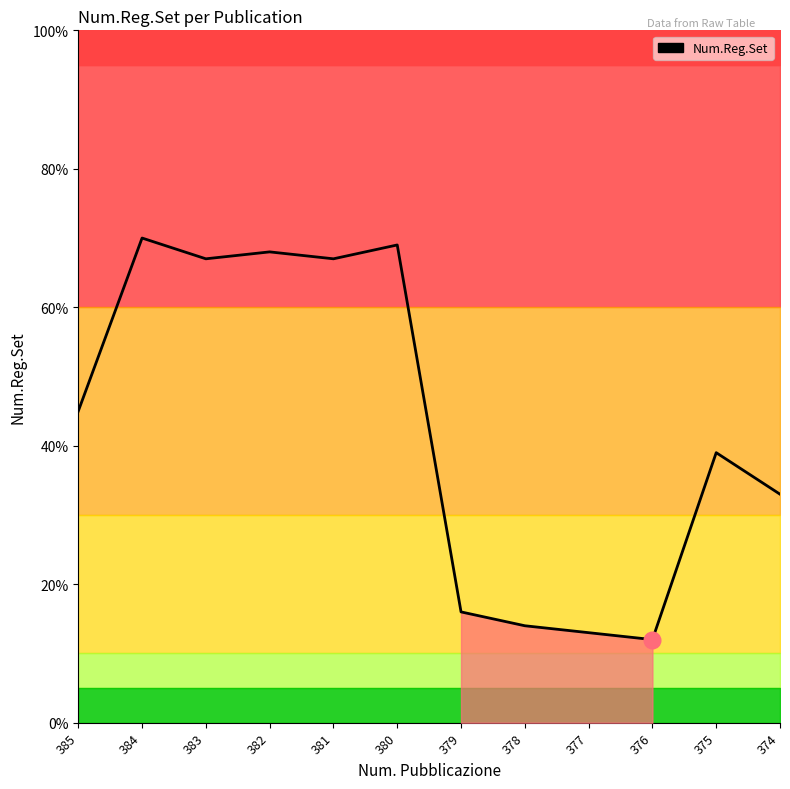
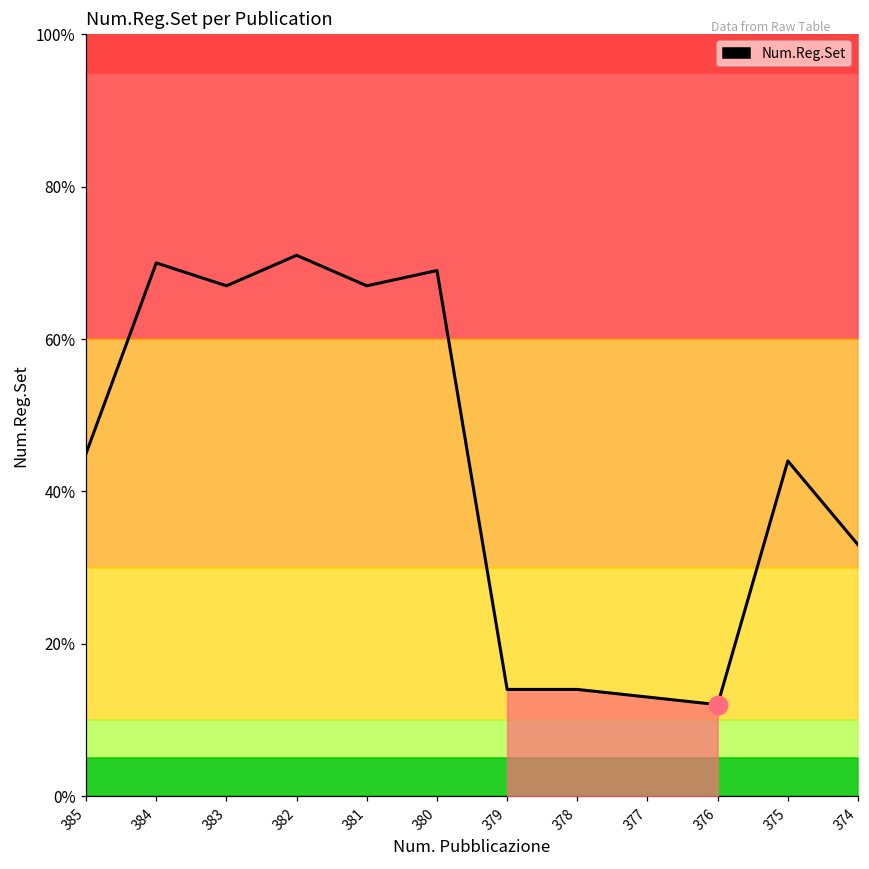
  {
    "Num.Reg.Set": {
      "385": "45%",
      "384": "70%",
      "383": "67%",
-     "382": "68%",
+     "382": "71%",
      "381": "67%",
      "380": "69%",
-     "379": "16%",
-     "375": "39%",
+     "379": "14%",
+     "375": "44%",
      "374": "33%"
    }
  }
